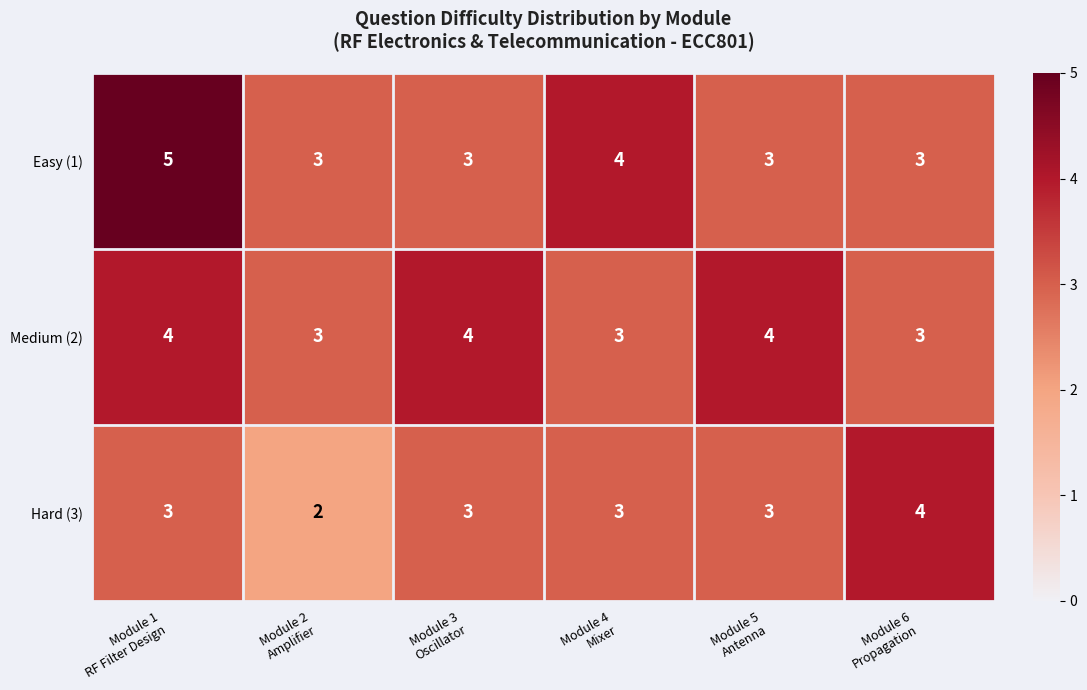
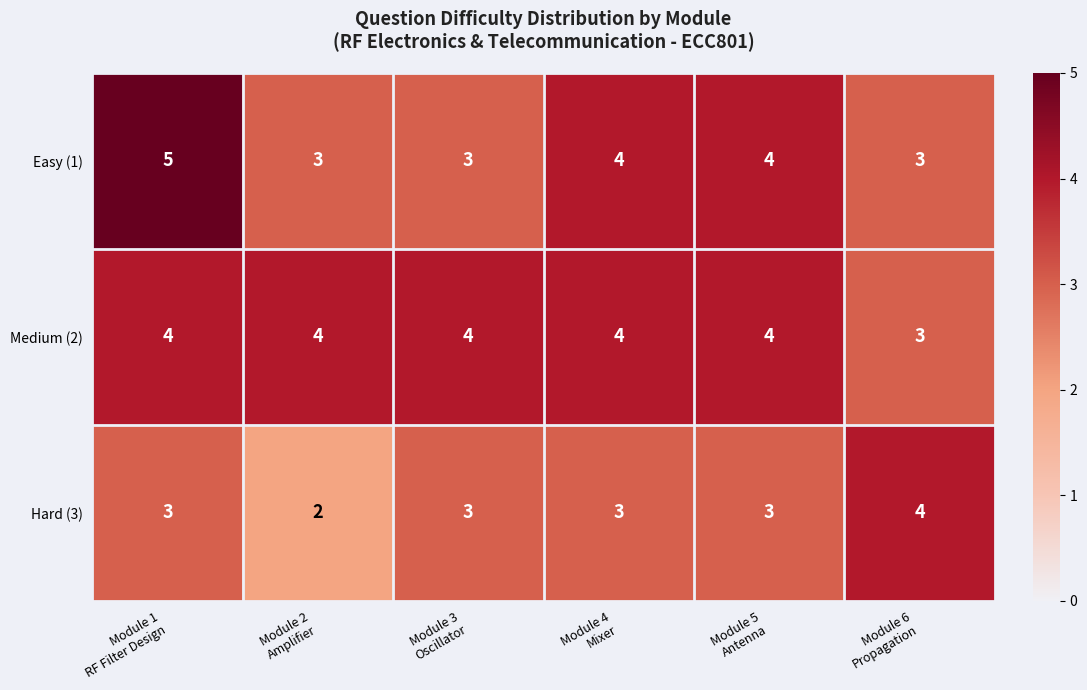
  {
    "Easy (1)": {
      "Module 1 RF Filter Design": 5,
      "Module 2 Amplifier": 3,
      "Module 3 Oscillator": 3,
      "Module 4 Mixer": 4,
-     "Module 5 Antenna": 3,
+     "Module 5 Antenna": 4,
      "Module 6 Propagation": 3
    },
    "Medium (2)": {
      "Module 1 RF Filter Design": 4,
-     "Module 2 Amplifier": 3,
+     "Module 2 Amplifier": 4,
      "Module 3 Oscillator": 4,
-     "Module 4 Mixer": 3,
+     "Module 4 Mixer": 4,
      "Module 5 Antenna": 4,
      "Module 6 Propagation": 3
    },
    "Hard (3)": {
      "Module 1 RF Filter Design": 3,
      "Module 2 Amplifier": 2,
      "Module 3 Oscillator": 3,
      "Module 4 Mixer": 3,
      "Module 5 Antenna": 3,
      "Module 6 Propagation": 4
    }
  }
